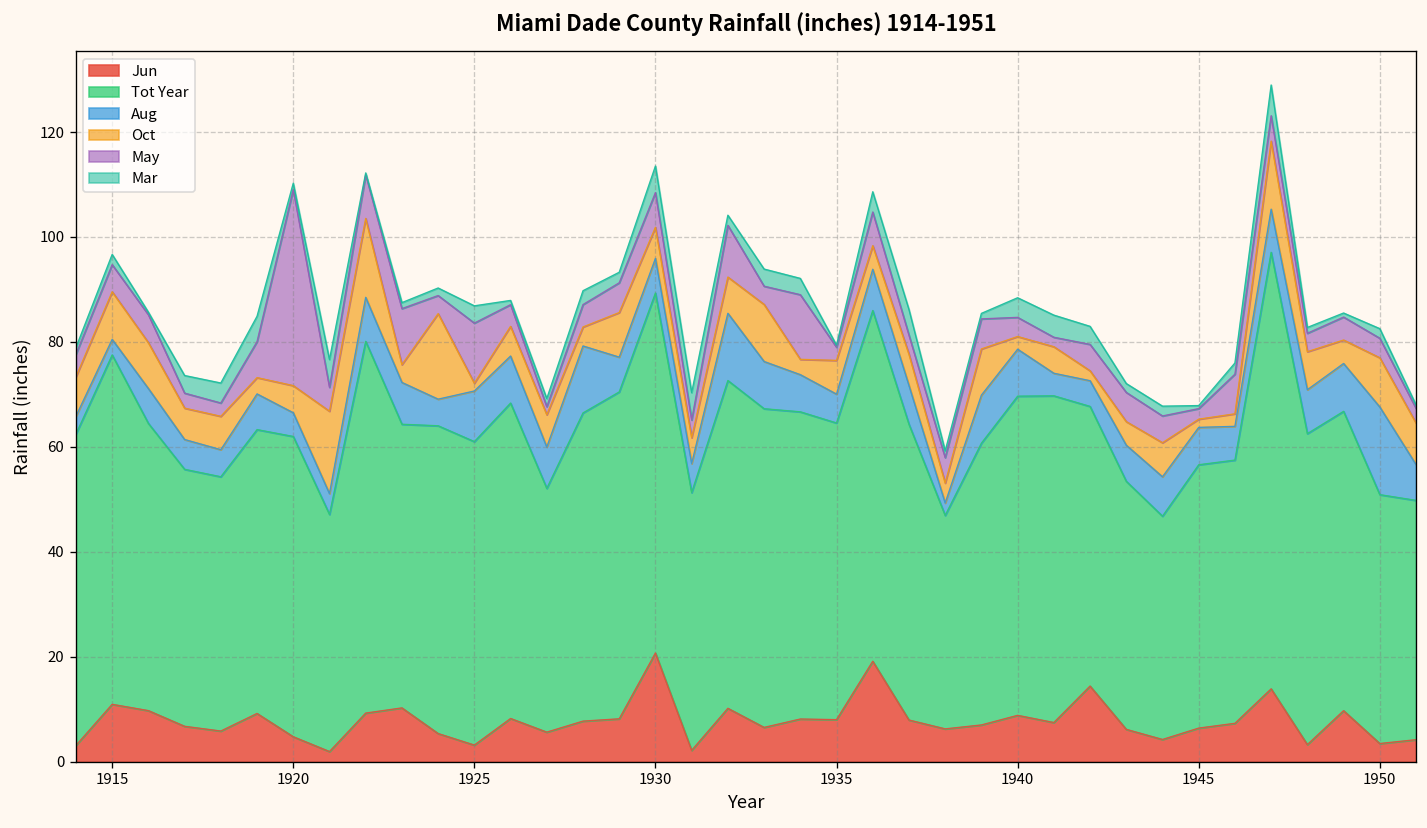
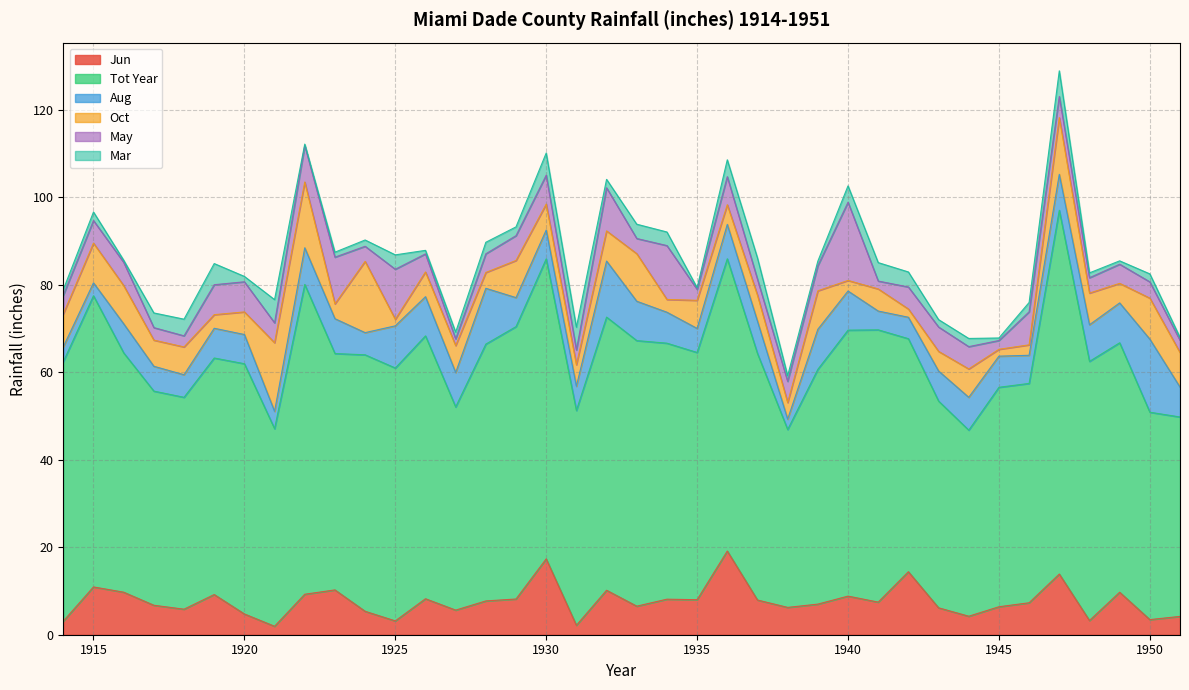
  {
    "Jun": {
      "1915": 11,
      "1920": 5,
      "1925": 3,
-     "1930": 21,
+     "1930": 17,
      "1935": 8,
      "1940": 9,
      "1945": 6,
      "1950": 3
    },
    "Aug": {
      "1915": 3,
-     "1920": 5,
+     "1920": 7,
      "1925": 10,
      "1930": 7,
      "1935": 6,
      "1940": 9,
      "1945": 7,
      "1950": 17
    },
    "Oct": {
      "1915": 9,
      "1920": 5,
      "1925": 1,
      "1930": 6,
      "1935": 6,
      "1940": 2,
      "1945": 2,
      "1950": 9
    },
    "May": {
      "1915": 5,
-     "1920": 37,
+     "1920": 7,
      "1925": 11,
      "1930": 7,
-     "1940": 4,
+     "1940": 18,
      "1950": 4
    }
  }
